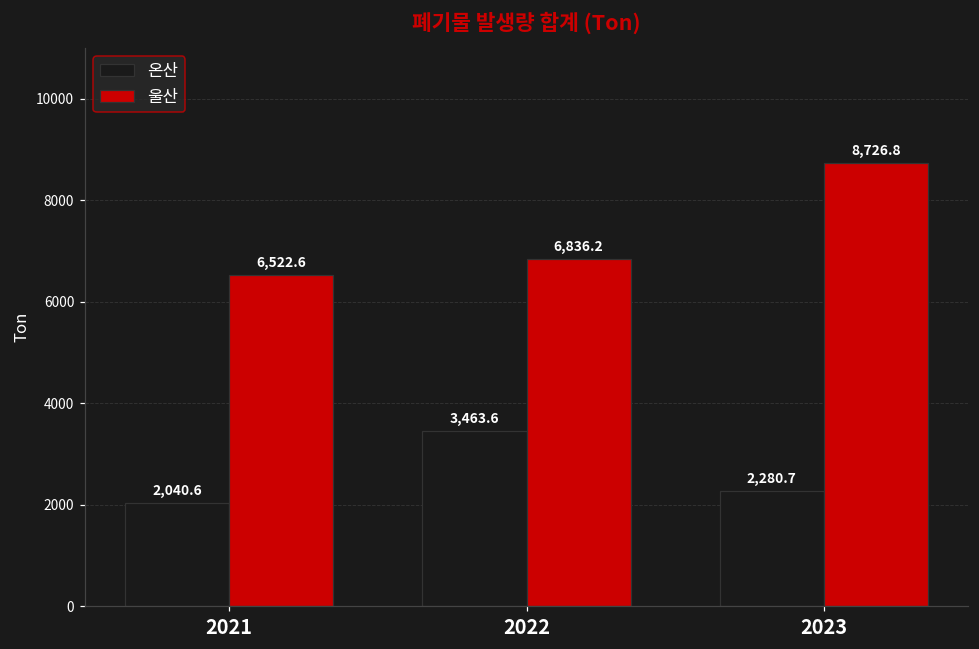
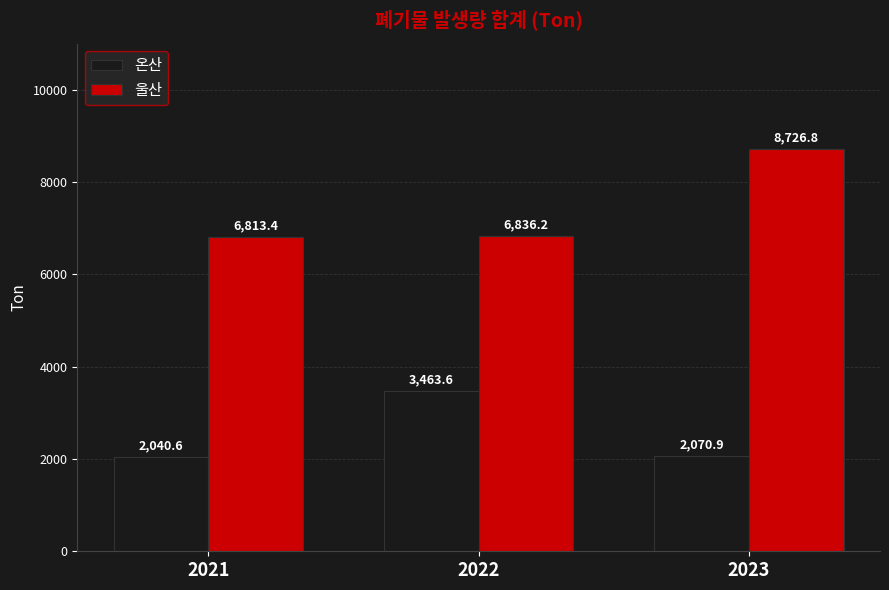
  {
    "온산": {
      "2021": "2,040.6",
      "2022": "3,463.6",
-     "2023": "2,280.7"
+     "2023": "2,070.9"
    },
    "울산": {
-     "2021": "6,522.6",
+     "2021": "6,813.4",
      "2022": "6,836.2",
      "2023": "8,726.8"
    }
  }
